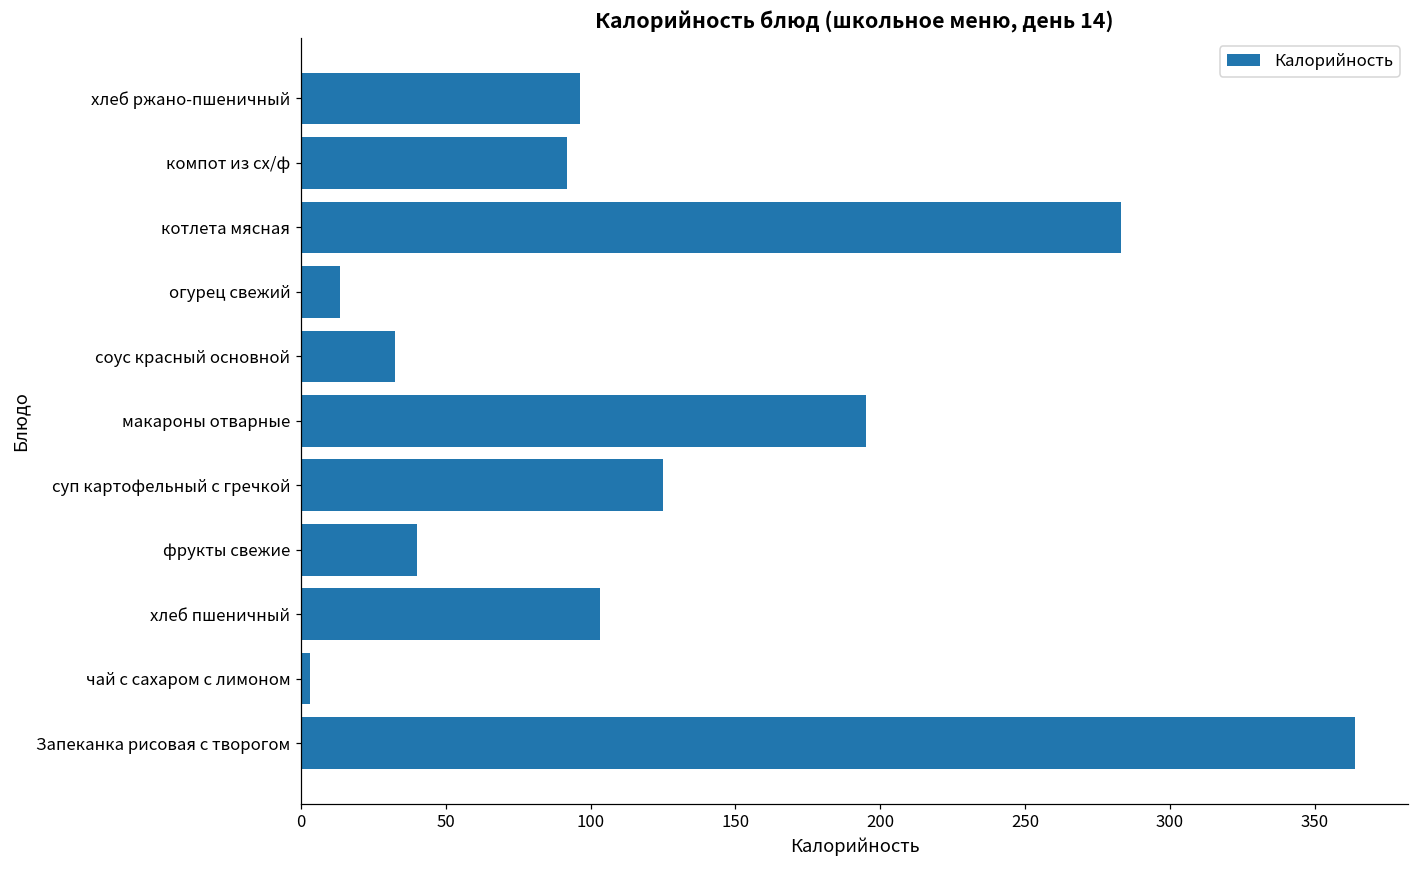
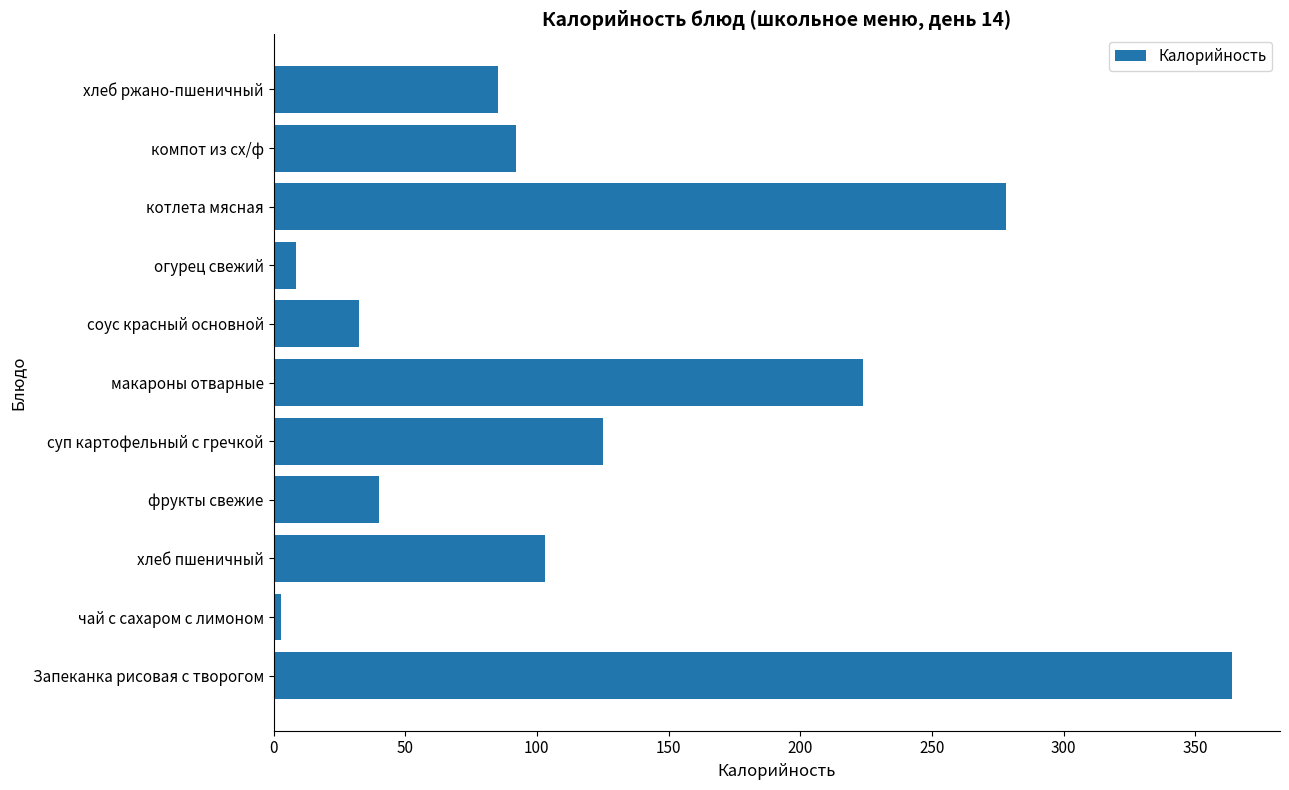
  {
-   "хлеб ржано-пшеничный": 97,
+   "хлеб ржано-пшеничный": 85,
    "компот из сх/ф": 92,
-   "котлета мясная": 283,
-   "огурец свежий": 14,
+   "котлета мясная": 278,
+   "огурец свежий": 8,
    "соус красный основной": 33,
-   "макароны отварные": 195,
+   "макароны отварные": 224,
    "суп картофельный с гречкой": 125,
    "фрукты свежие": 40,
    "хлеб пшеничный": 103,
    "чай с сахаром с лимоном": 3,
    "Запеканка рисовая с творогом": 364
  }
